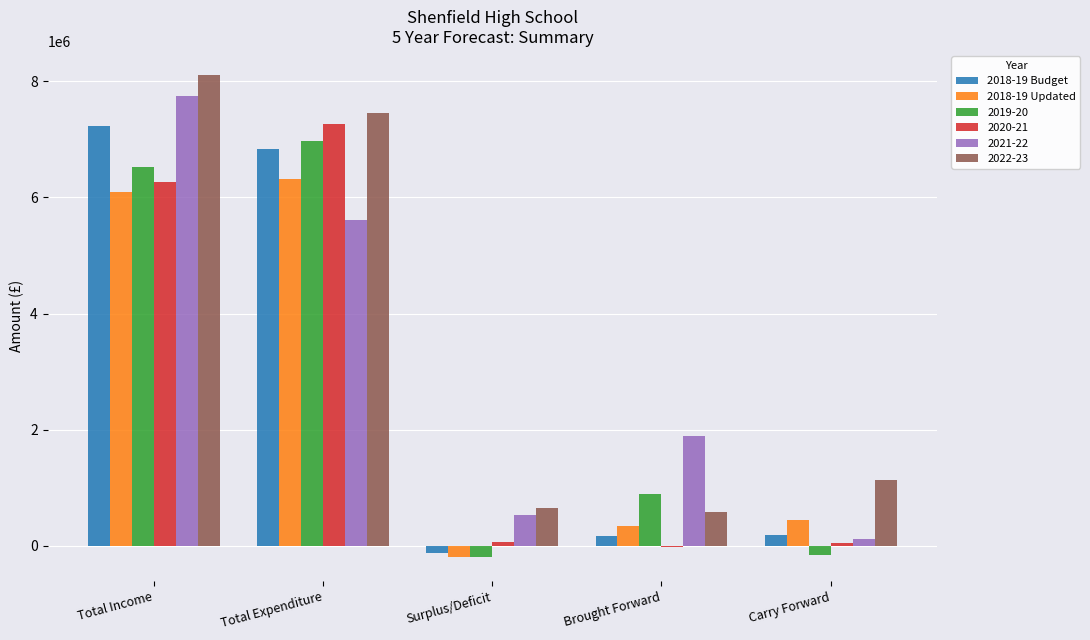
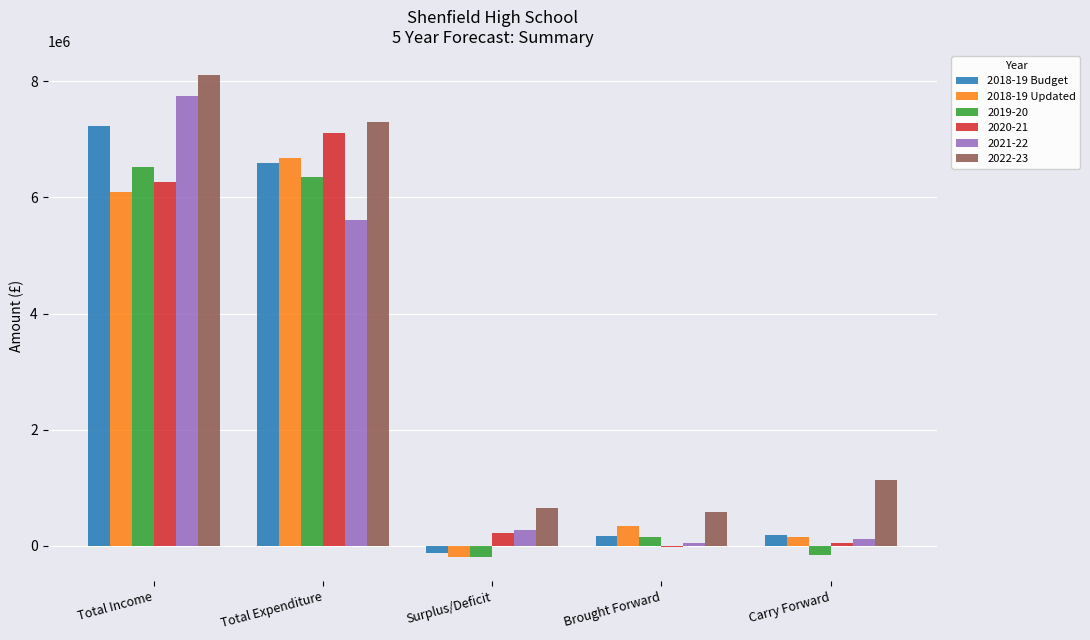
  {
    "2018-19 Budget": {
      "Total Income": 7200000,
-     "Total Expenditure": 6800000,
+     "Total Expenditure": 6600000,
      "Surplus/Deficit": -100000,
      "Brought Forward": 200000,
      "Carry Forward": 200000
    },
    "2018-19 Updated": {
      "Total Income": 6100000,
-     "Total Expenditure": 6300000,
+     "Total Expenditure": 6700000,
      "Surplus/Deficit": -200000,
      "Brought Forward": 300000,
-     "Carry Forward": 400000
+     "Carry Forward": 200000
    },
    "2019-20": {
      "Total Income": 6500000,
-     "Total Expenditure": 7000000,
+     "Total Expenditure": 6300000,
      "Surplus/Deficit": -200000,
-     "Brought Forward": 900000,
+     "Brought Forward": 200000,
      "Carry Forward": -200000
    },
    "2020-21": {
      "Total Income": 6300000,
-     "Total Expenditure": 7300000,
-     "Surplus/Deficit": 100000,
+     "Total Expenditure": 7100000,
+     "Surplus/Deficit": 200000,
      "Carry Forward": 100000
    },
    "2021-22": {
      "Total Income": 7700000,
      "Total Expenditure": 5600000,
-     "Surplus/Deficit": 500000,
-     "Brought Forward": 1900000,
+     "Surplus/Deficit": 300000,
+     "Brought Forward": 100000,
      "Carry Forward": 100000
    },
    "2022-23": {
      "Total Income": 8100000,
-     "Total Expenditure": 7400000,
+     "Total Expenditure": 7300000,
      "Surplus/Deficit": 600000,
      "Brought Forward": 600000,
      "Carry Forward": 1100000
    }
  }
